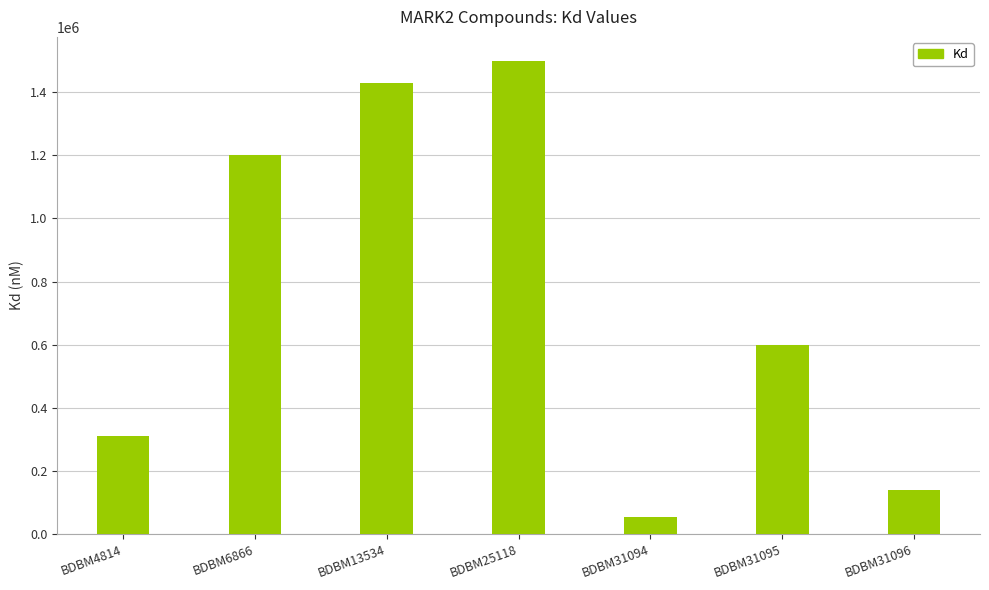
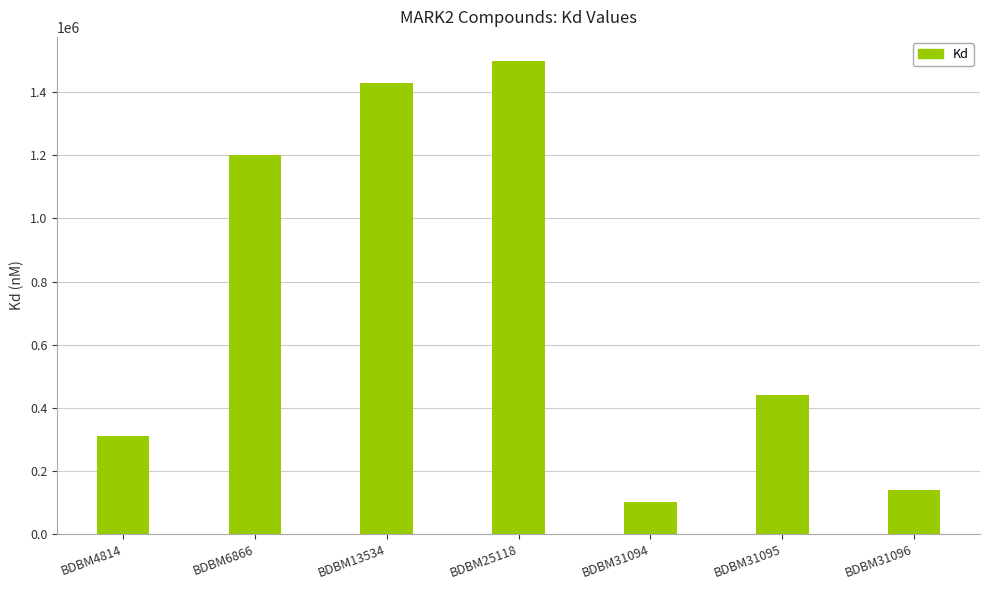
  {
    "BDBM4814": 310000,
    "BDBM6866": 1200000,
    "BDBM13534": 1430000,
    "BDBM25118": 1500000,
-   "BDBM31094": 50000,
-   "BDBM31095": 600000,
+   "BDBM31094": 100000,
+   "BDBM31095": 440000,
    "BDBM31096": 140000
  }
